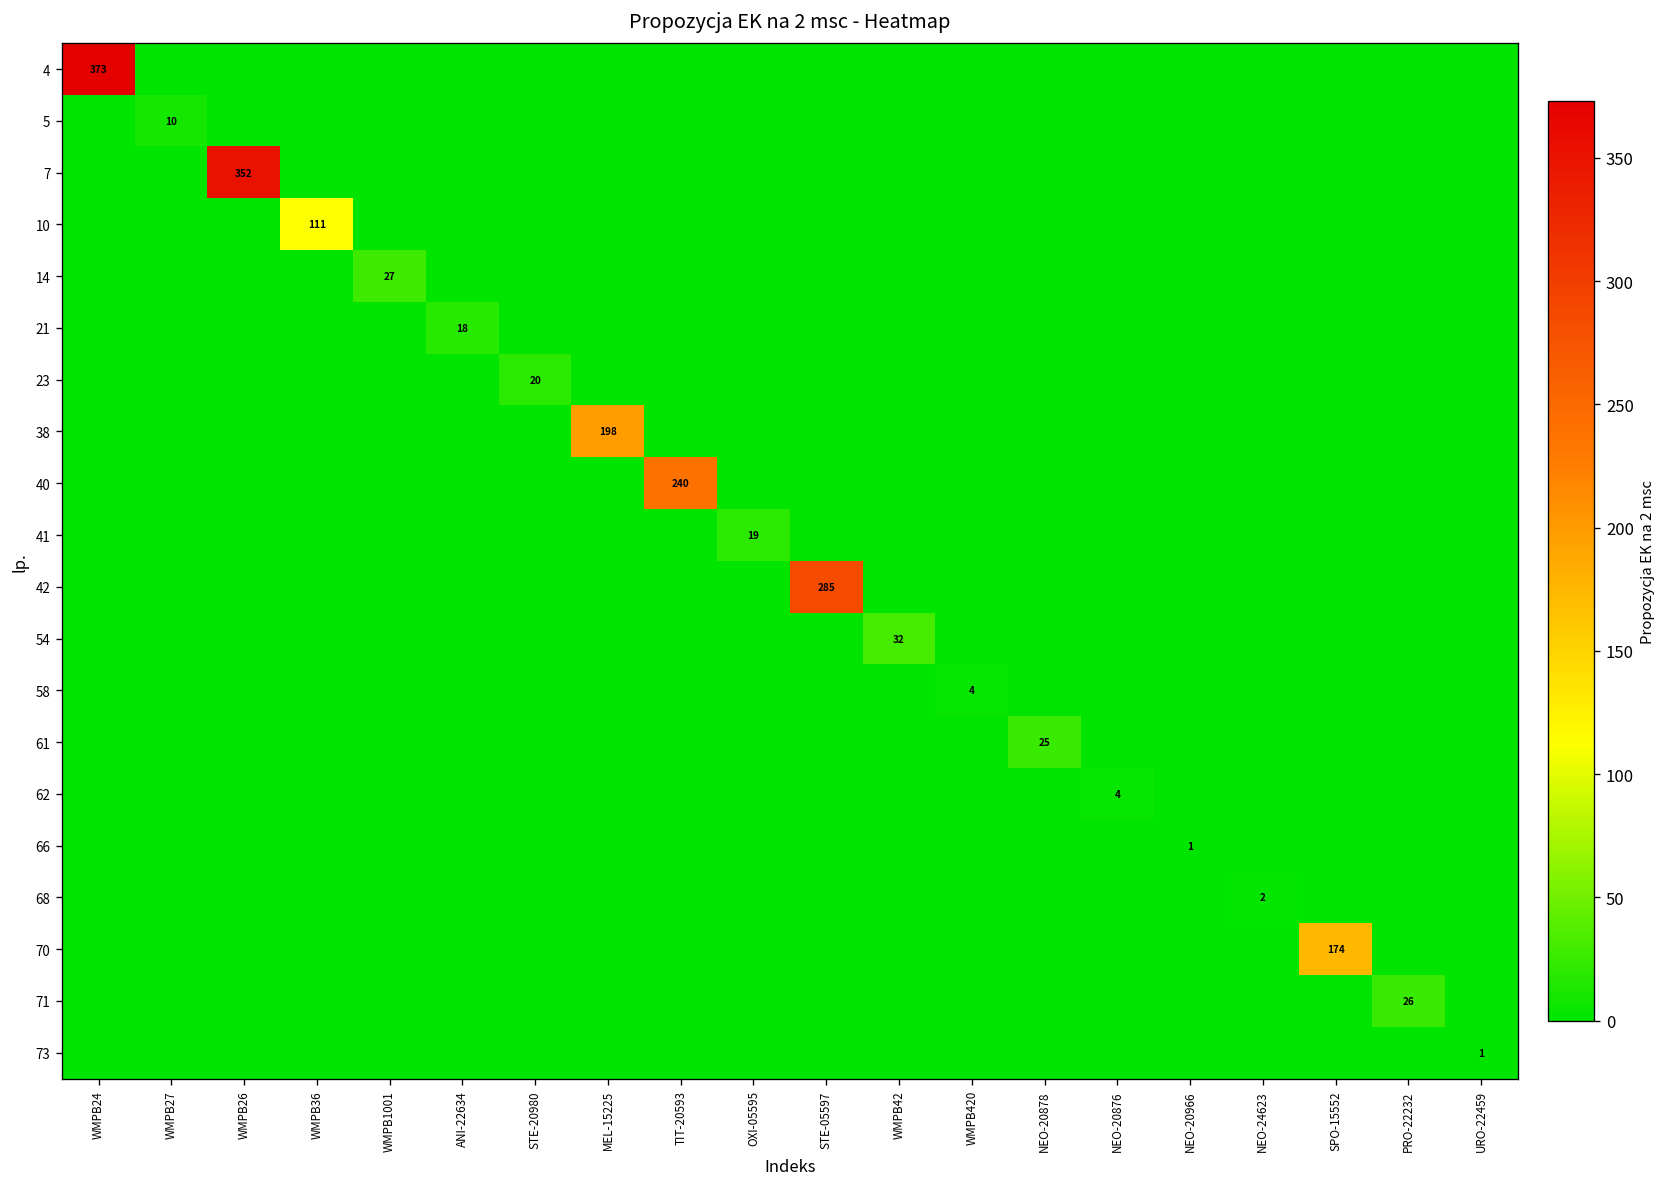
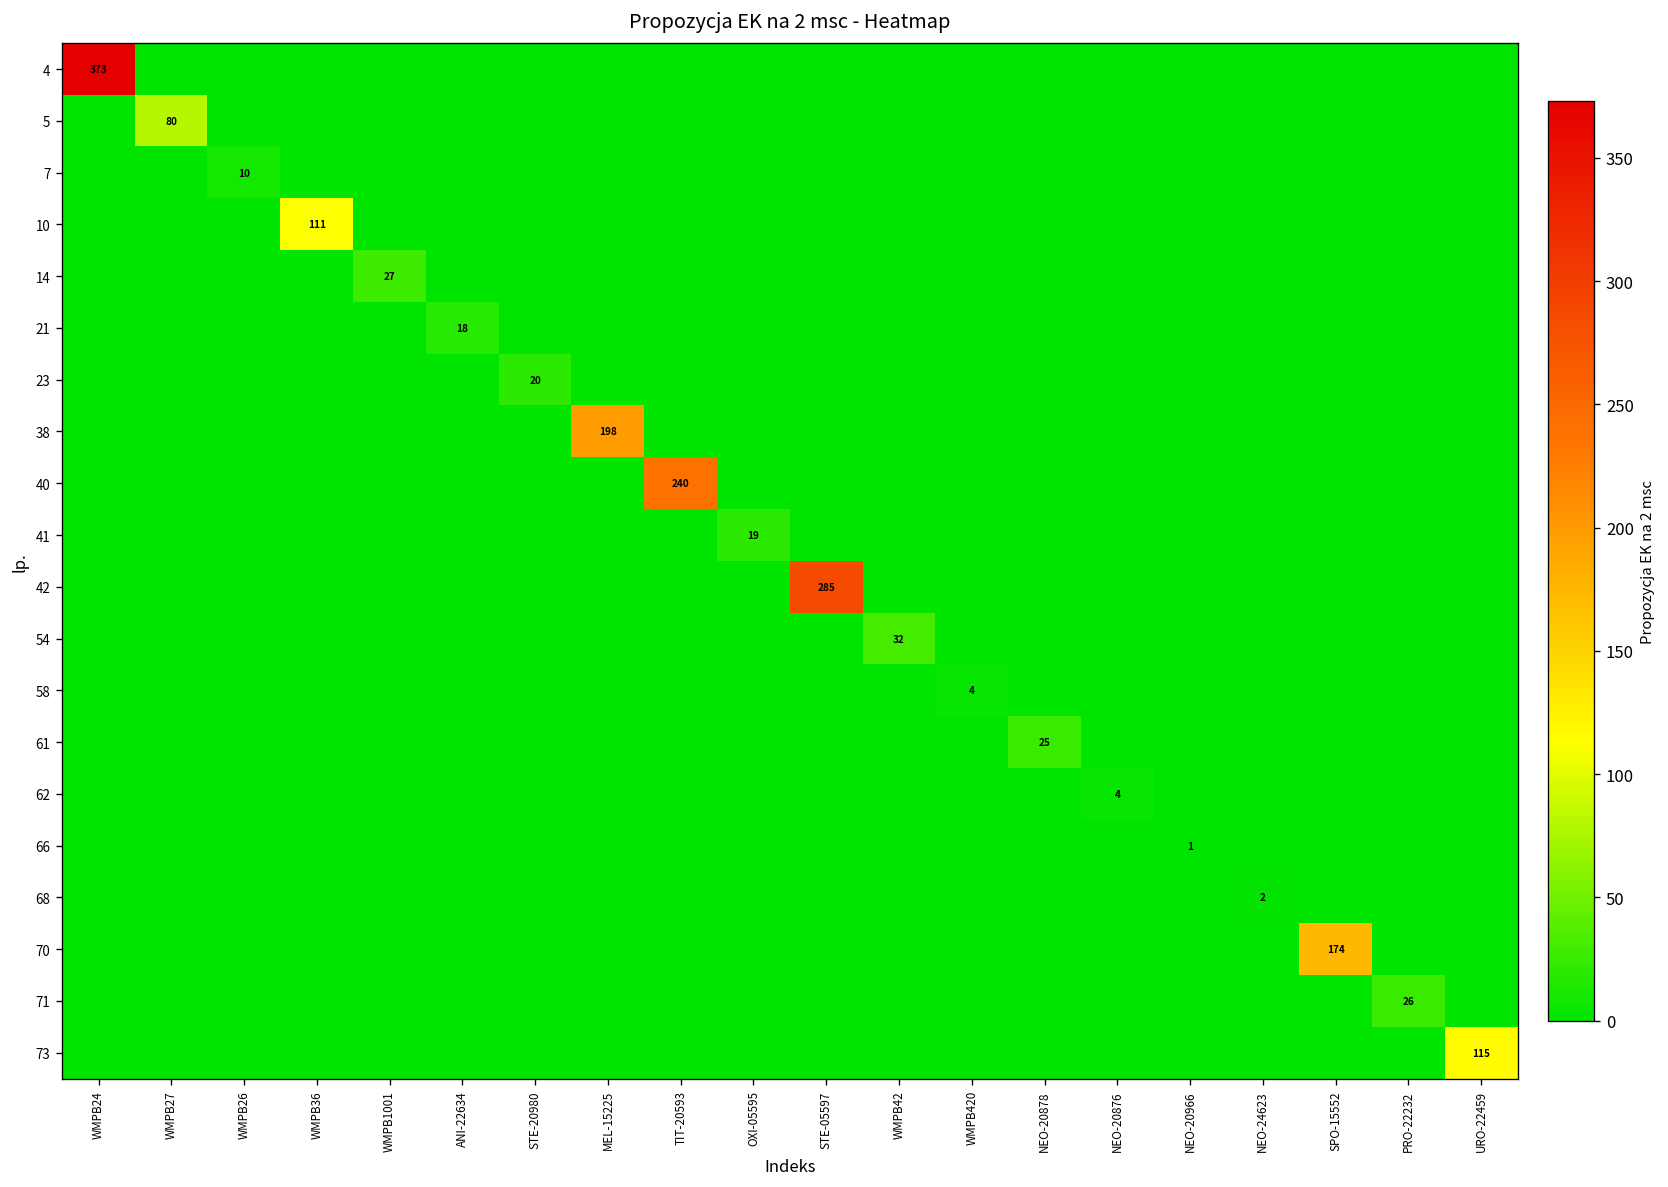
  {
    "4": {
      "WMPB24": 373
    },
    "5": {
-     "WMPB27": 10
+     "WMPB27": 80
    },
    "7": {
-     "WMPB26": 352
+     "WMPB26": 10
    },
    "10": {
      "WMPB36": 111
    },
    "14": {
      "WMPB1001": 27
    },
    "21": {
      "ANI-22634": 18
    },
    "23": {
      "STE-20980": 20
    },
    "38": {
      "MEL-15225": 198
    },
    "40": {
      "TIT-20593": 240
    },
    "41": {
      "OXI-05595": 19
    },
    "42": {
      "STE-05597": 285
    },
    "54": {
      "WMPB42": 32
    },
    "58": {
      "WMPB420": 4
    },
    "61": {
      "NEO-20878": 25
    },
    "62": {
      "NEO-20876": 4
    },
    "66": {
      "NEO-20966": 1
    },
    "68": {
      "NEO-24623": 2
    },
    "70": {
      "SPO-15552": 174
    },
    "71": {
      "PRO-22232": 26
    },
    "73": {
-     "URO-22459": 1
+     "URO-22459": 115
    }
  }
